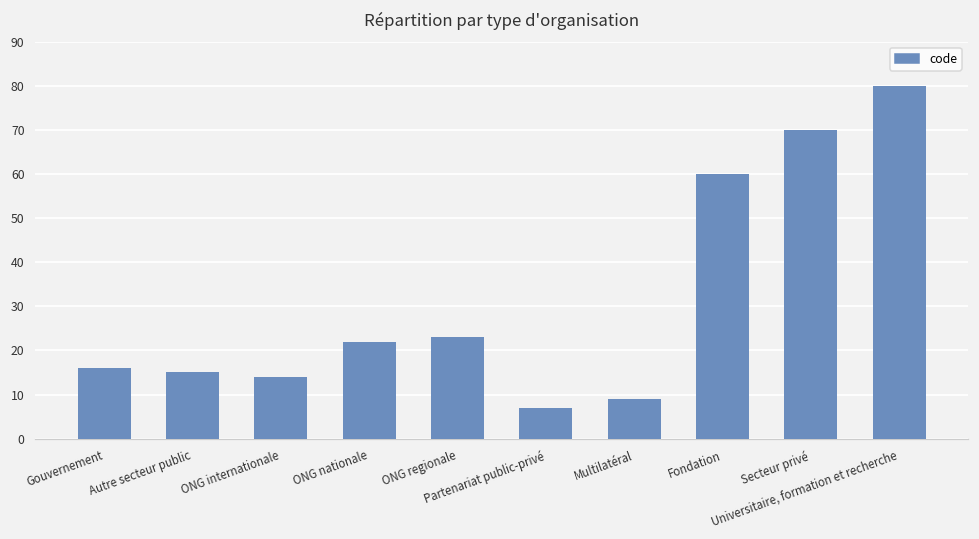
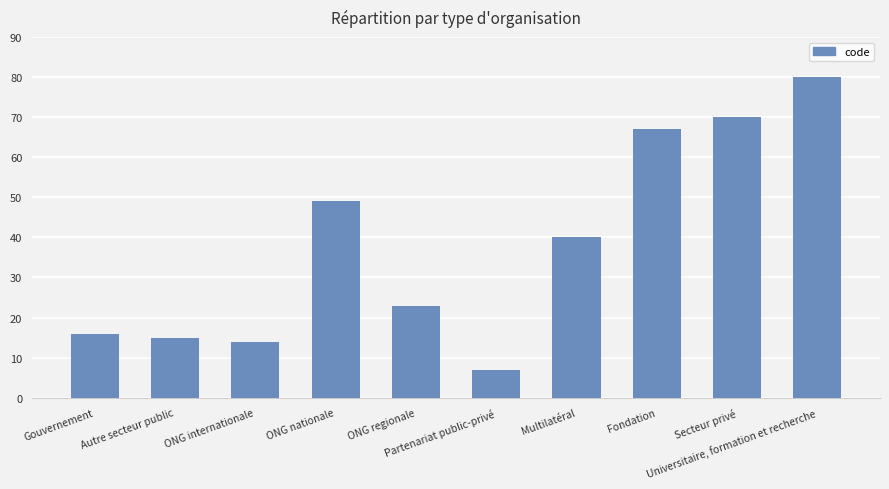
  {
    "Gouvernement": 16,
    "Autre secteur public": 15,
    "ONG internationale": 14,
-   "ONG nationale": 22,
+   "ONG nationale": 49,
    "ONG regionale": 23,
    "Partenariat public-privé": 7,
-   "Multilatéral": 9,
-   "Fondation": 60,
+   "Multilatéral": 40,
+   "Fondation": 67,
    "Secteur privé": 70,
    "Universitaire, formation et recherche": 80
  }
